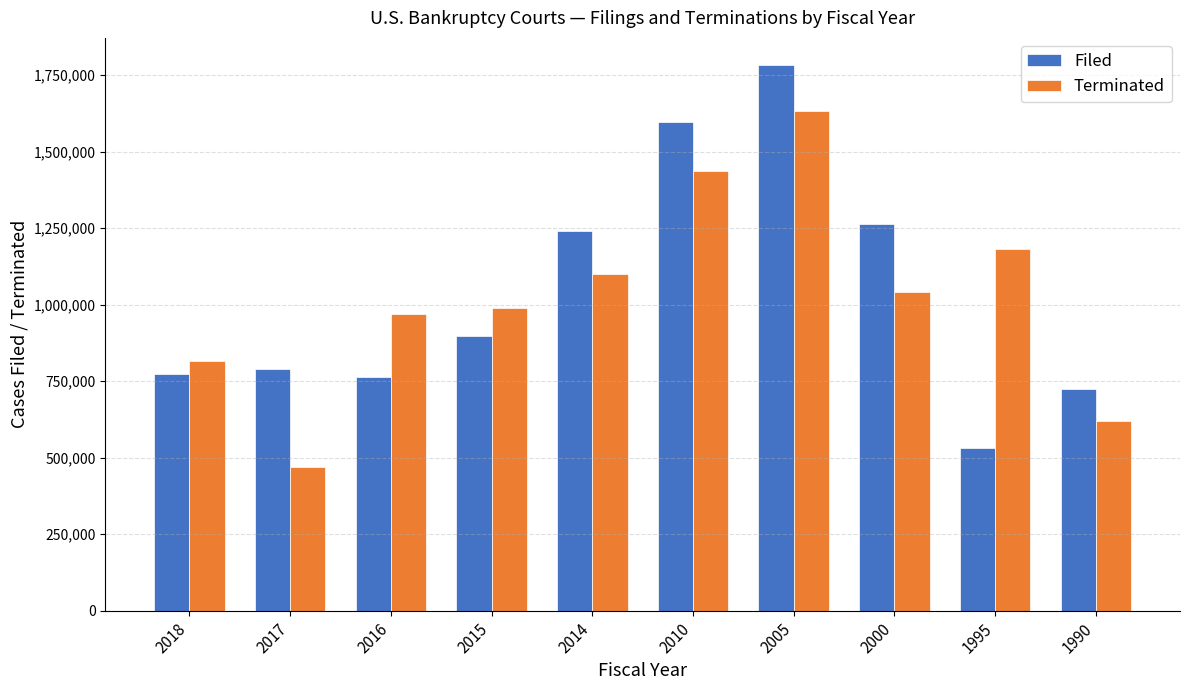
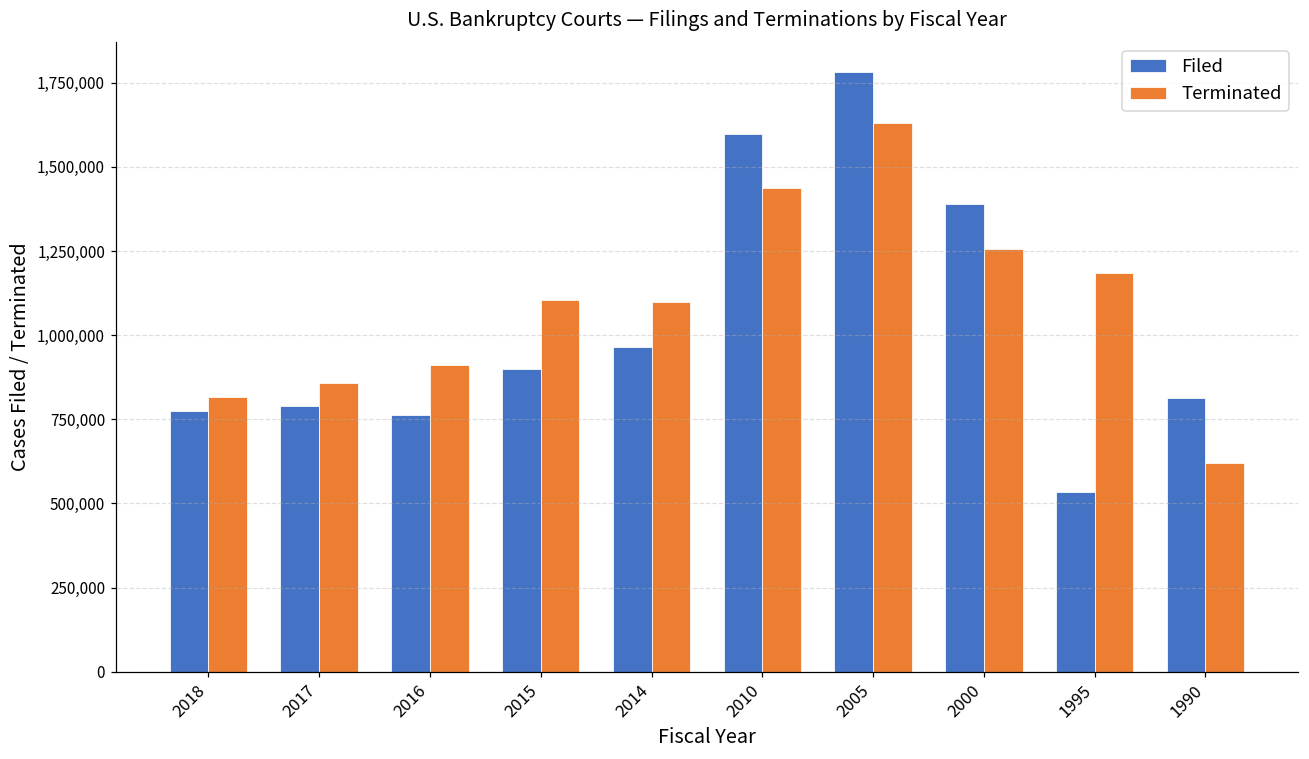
  {
    "Filed": {
      "2018": "770,000",
      "2017": "790,000",
      "2016": "760,000",
      "2015": "900,000",
-     "2014": "1,240,000",
+     "2014": "960,000",
      "2010": "1,600,000",
      "2005": "1,780,000",
-     "2000": "1,260,000",
+     "2000": "1,390,000",
      "1995": "530,000",
-     "1990": "730,000"
+     "1990": "810,000"
    },
    "Terminated": {
      "2018": "820,000",
-     "2017": "470,000",
-     "2016": "970,000",
-     "2015": "990,000",
+     "2017": "860,000",
+     "2016": "910,000",
+     "2015": "1,110,000",
      "2014": "1,100,000",
      "2010": "1,440,000",
      "2005": "1,630,000",
-     "2000": "1,040,000",
+     "2000": "1,260,000",
      "1995": "1,180,000",
      "1990": "620,000"
    }
  }
